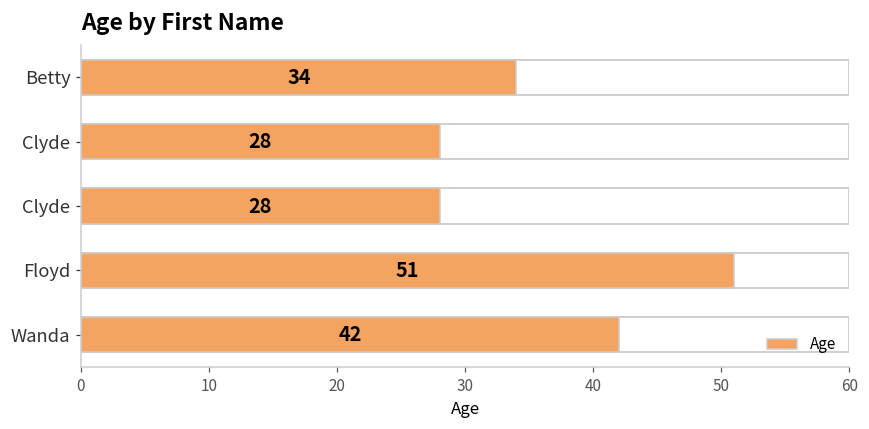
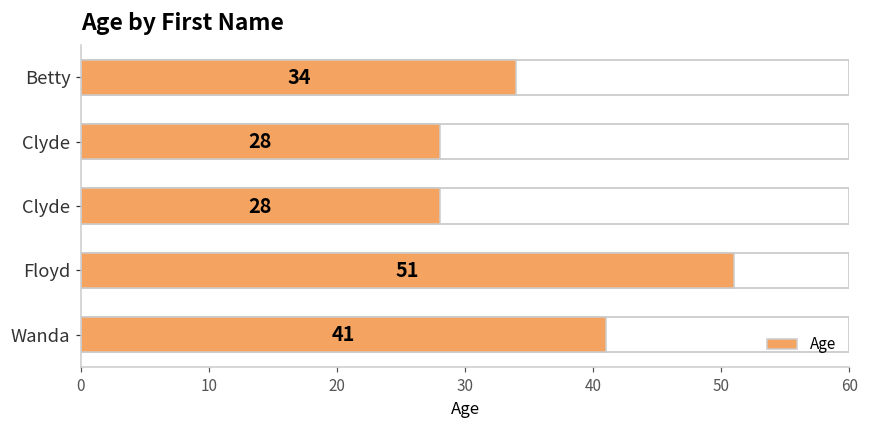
  {
    "Age": {
-     "Wanda": 42
+     "Wanda": 41
    }
  }
